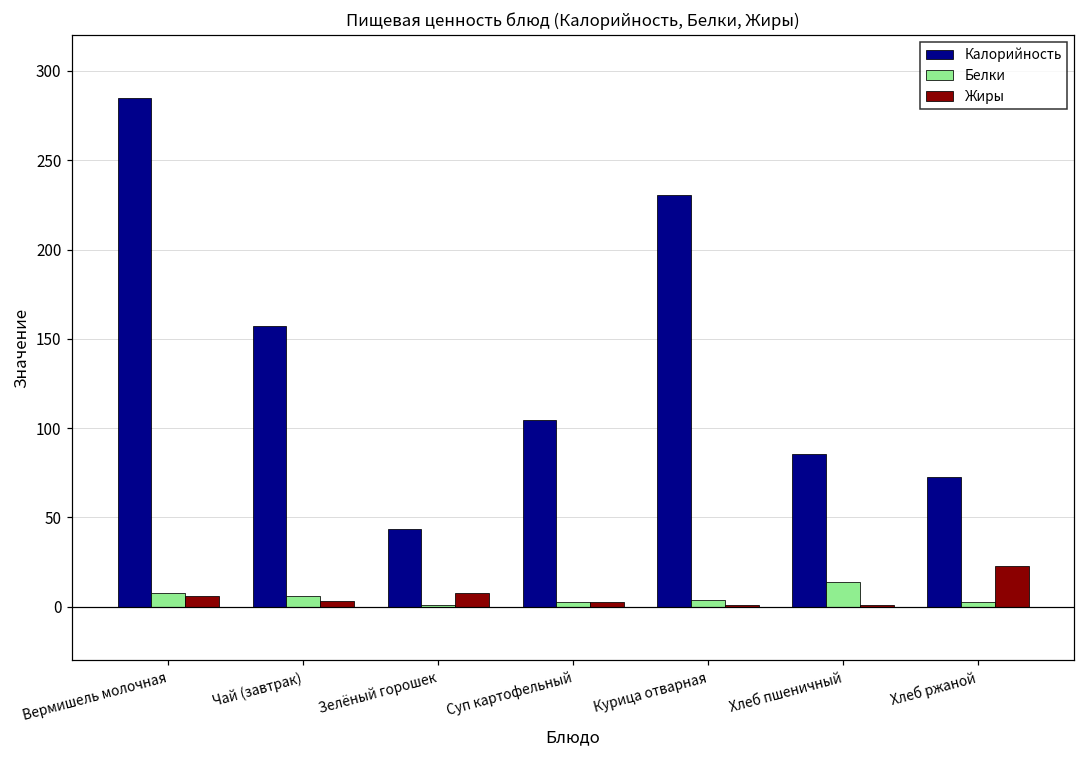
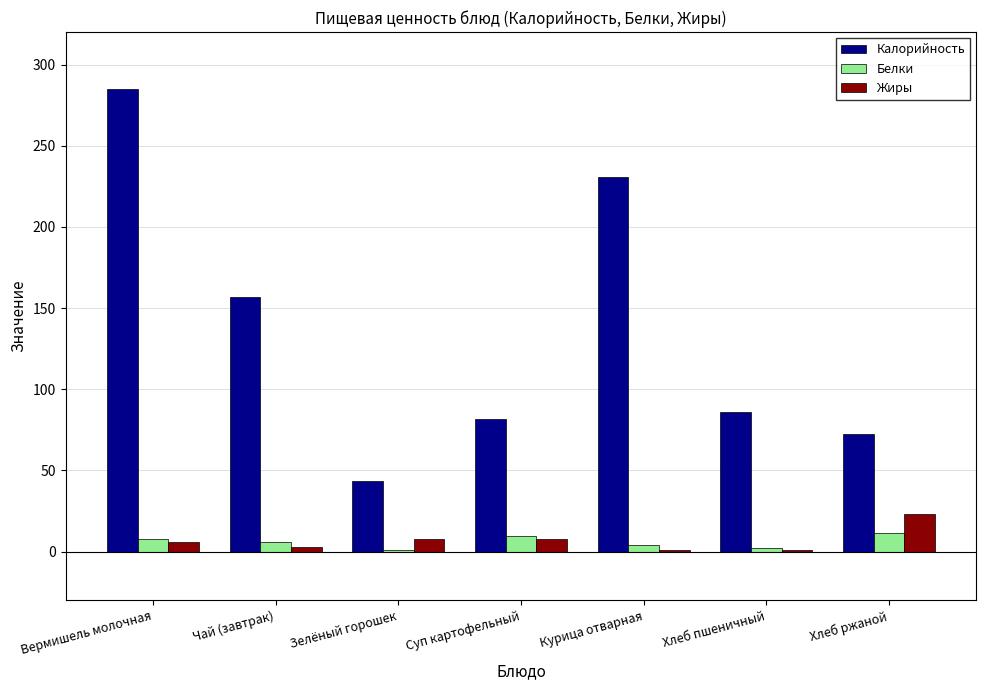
  {
    "Калорийность": {
      "Вермишель молочная": 285,
      "Чай (завтрак)": 157,
      "Зелёный горошек": 44,
-     "Суп картофельный": 105,
+     "Суп картофельный": 82,
      "Курица отварная": 231,
      "Хлеб пшеничный": 86,
      "Хлеб ржаной": 72
    },
    "Белки": {
      "Вермишель молочная": 8,
      "Чай (завтрак)": 6,
-     "Суп картофельный": 3,
+     "Суп картофельный": 10,
      "Курица отварная": 4,
-     "Хлеб пшеничный": 14,
-     "Хлеб ржаной": 3
+     "Хлеб пшеничный": 2,
+     "Хлеб ржаной": 12
    },
    "Жиры": {
      "Вермишель молочная": 6,
      "Чай (завтрак)": 3,
      "Зелёный горошек": 8,
-     "Суп картофельный": 3,
+     "Суп картофельный": 8,
      "Хлеб ржаной": 23
    }
  }
